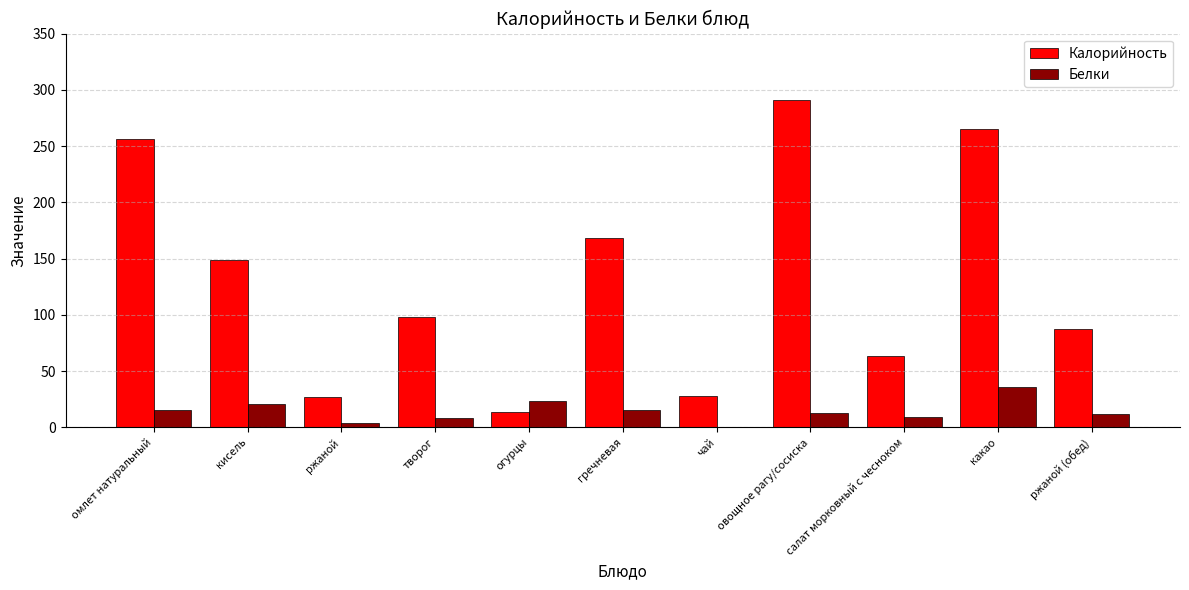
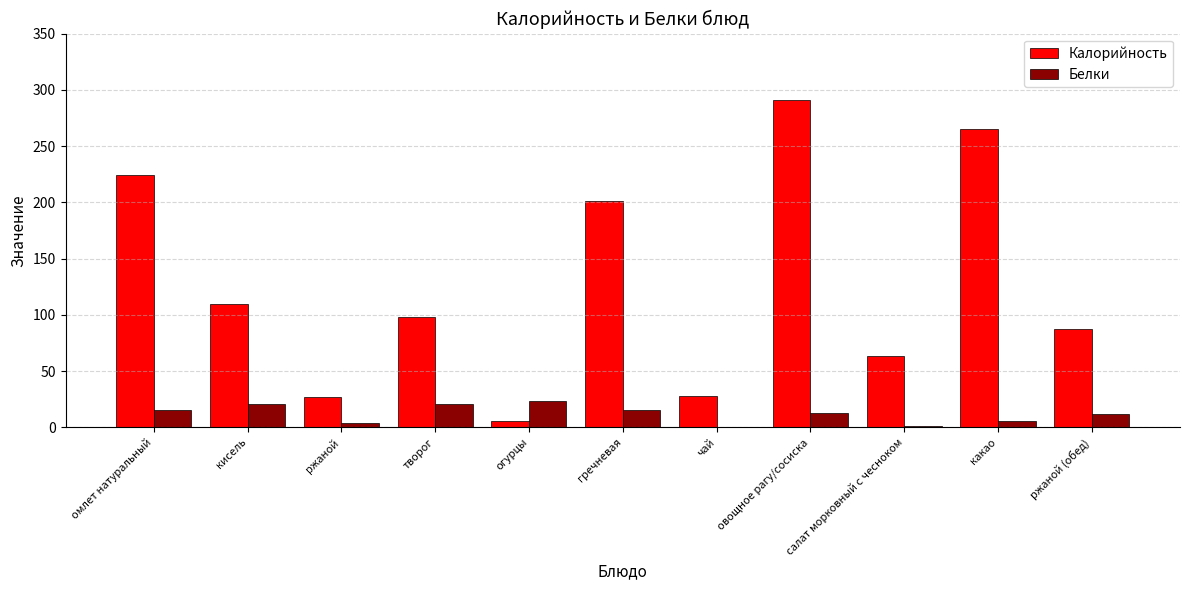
  {
    "Калорийность": {
-     "омлет натуральный": 256,
-     "кисель": 149,
+     "омлет натуральный": 224,
+     "кисель": 110,
      "ржаной": 27,
      "творог": 98,
-     "огурцы": 14,
-     "гречневая": 168,
+     "огурцы": 6,
+     "гречневая": 201,
      "чай": 28,
      "овощное рагу/сосиска": 291,
      "салат морковный с чесноком": 63,
      "какао": 265,
      "ржаной (обед)": 87
    },
    "Белки": {
      "омлет натуральный": 15,
      "кисель": 21,
      "ржаной": 4,
-     "творог": 8,
+     "творог": 21,
      "огурцы": 23,
      "гречневая": 15,
      "чай": 0,
      "овощное рагу/сосиска": 13,
-     "салат морковный с чесноком": 9,
-     "какао": 36,
+     "салат морковный с чесноком": 1,
+     "какао": 6,
      "ржаной (обед)": 12
    }
  }
